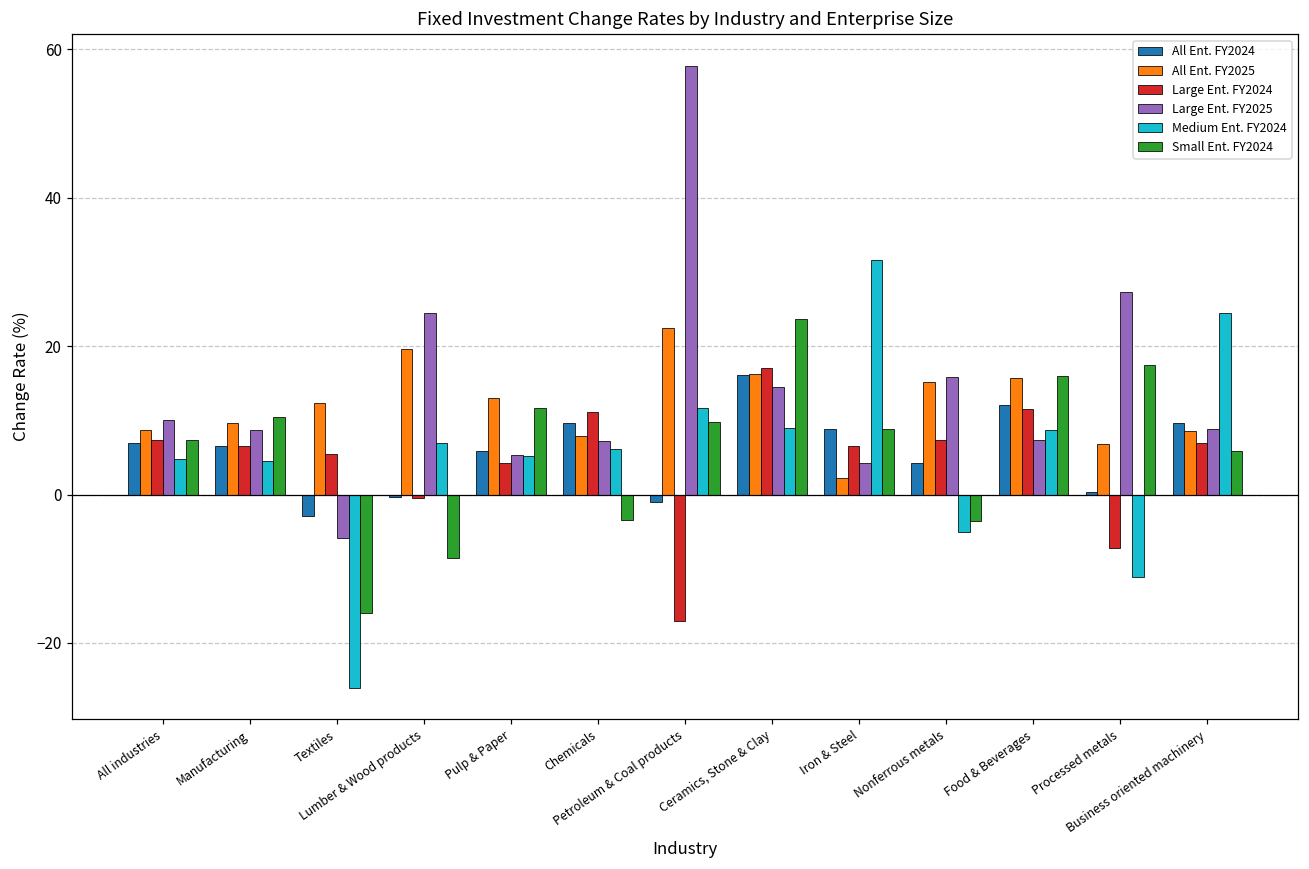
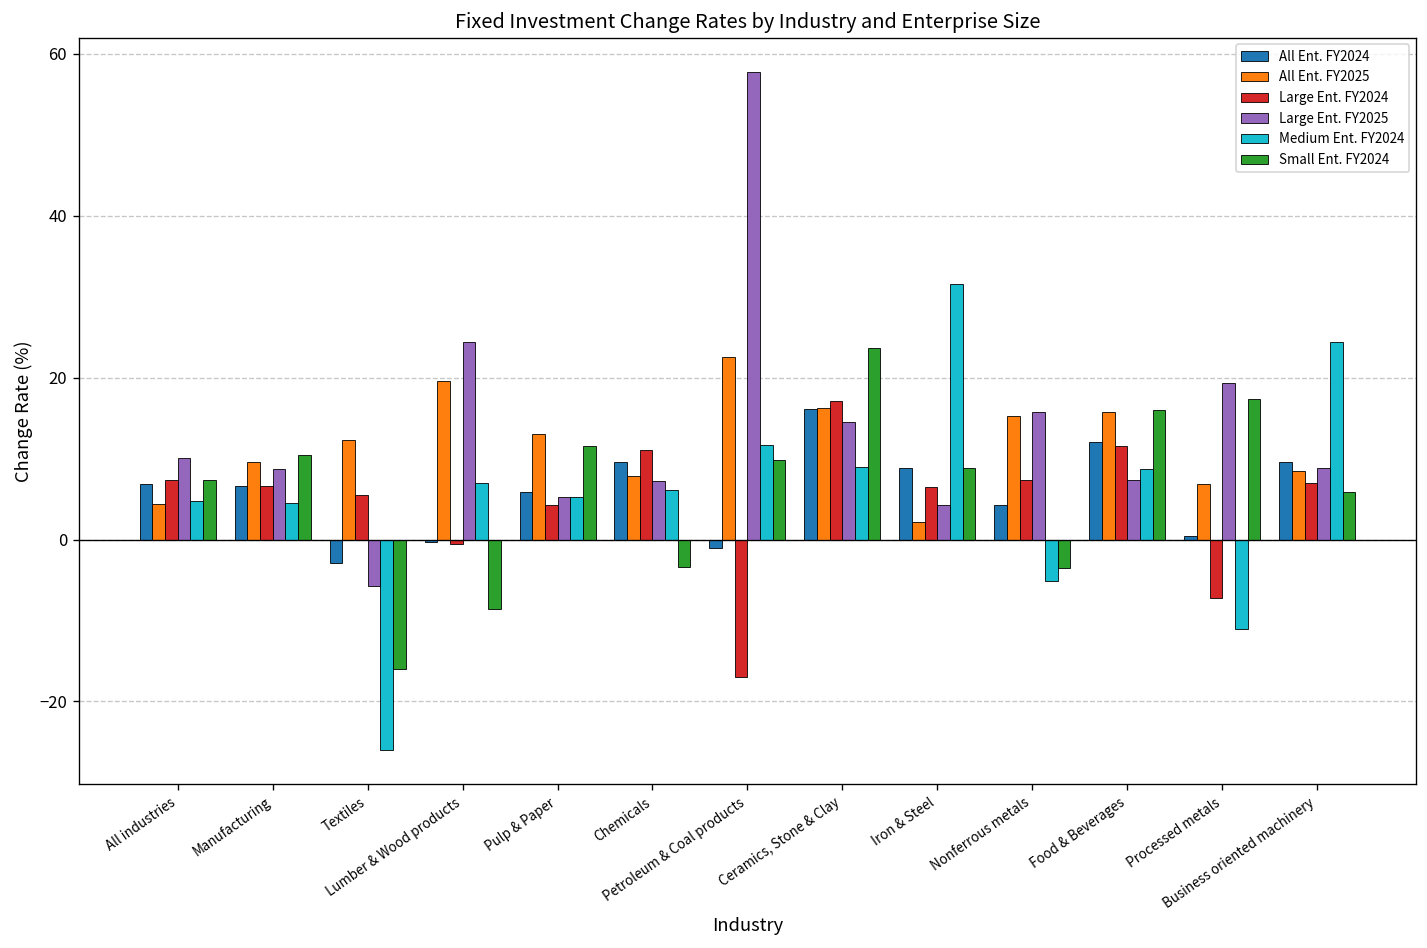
  {
    "All Ent. FY2024": {
      "All industries": 7,
      "Manufacturing": 7,
      "Textiles": -3,
      "Pulp & Paper": 6,
      "Chemicals": 10,
      "Petroleum & Coal products": -1,
      "Ceramics, Stone & Clay": 16,
      "Iron & Steel": 9,
      "Nonferrous metals": 4,
      "Food & Beverages": 12,
      "Processed metals": 0,
      "Business oriented machinery": 10
    },
    "All Ent. FY2025": {
-     "All industries": 9,
+     "All industries": 4,
      "Manufacturing": 10,
      "Textiles": 12,
      "Lumber & Wood products": 20,
      "Pulp & Paper": 13,
      "Chemicals": 8,
      "Petroleum & Coal products": 23,
      "Ceramics, Stone & Clay": 16,
      "Iron & Steel": 2,
      "Nonferrous metals": 15,
      "Food & Beverages": 16,
      "Processed metals": 7,
      "Business oriented machinery": 9
    },
    "Large Ent. FY2024": {
      "All industries": 7,
      "Manufacturing": 7,
      "Textiles": 6,
      "Lumber & Wood products": -1,
      "Pulp & Paper": 4,
      "Chemicals": 11,
      "Petroleum & Coal products": -17,
      "Ceramics, Stone & Clay": 17,
      "Iron & Steel": 7,
      "Nonferrous metals": 7,
      "Food & Beverages": 12,
      "Processed metals": -7,
      "Business oriented machinery": 7
    },
    "Large Ent. FY2025": {
      "All industries": 10,
      "Manufacturing": 9,
      "Textiles": -6,
      "Lumber & Wood products": 24,
      "Pulp & Paper": 5,
      "Chemicals": 7,
      "Petroleum & Coal products": 58,
      "Ceramics, Stone & Clay": 15,
      "Iron & Steel": 4,
      "Nonferrous metals": 16,
      "Food & Beverages": 7,
-     "Processed metals": 27,
+     "Processed metals": 19,
      "Business oriented machinery": 9
    },
    "Medium Ent. FY2024": {
      "All industries": 5,
      "Manufacturing": 5,
      "Textiles": -26,
      "Lumber & Wood products": 7,
      "Pulp & Paper": 5,
      "Chemicals": 6,
      "Petroleum & Coal products": 12,
      "Ceramics, Stone & Clay": 9,
      "Iron & Steel": 32,
      "Nonferrous metals": -5,
      "Food & Beverages": 9,
      "Processed metals": -11,
      "Business oriented machinery": 24
    },
    "Small Ent. FY2024": {
      "All industries": 7,
      "Manufacturing": 10,
      "Textiles": -16,
      "Lumber & Wood products": -9,
      "Pulp & Paper": 12,
      "Chemicals": -3,
      "Petroleum & Coal products": 10,
      "Ceramics, Stone & Clay": 24,
      "Iron & Steel": 9,
      "Nonferrous metals": -4,
      "Food & Beverages": 16,
      "Processed metals": 17,
      "Business oriented machinery": 6
    }
  }
